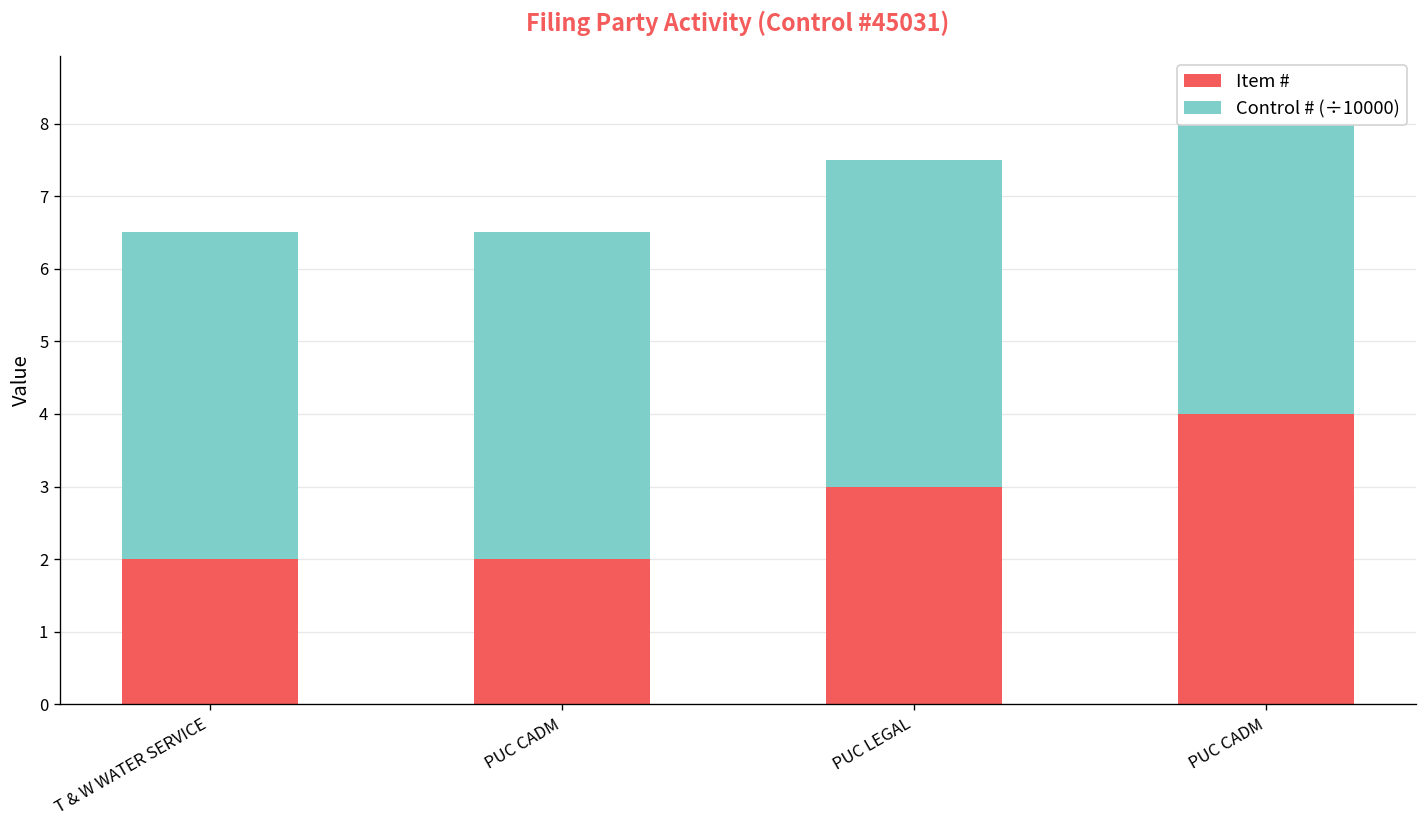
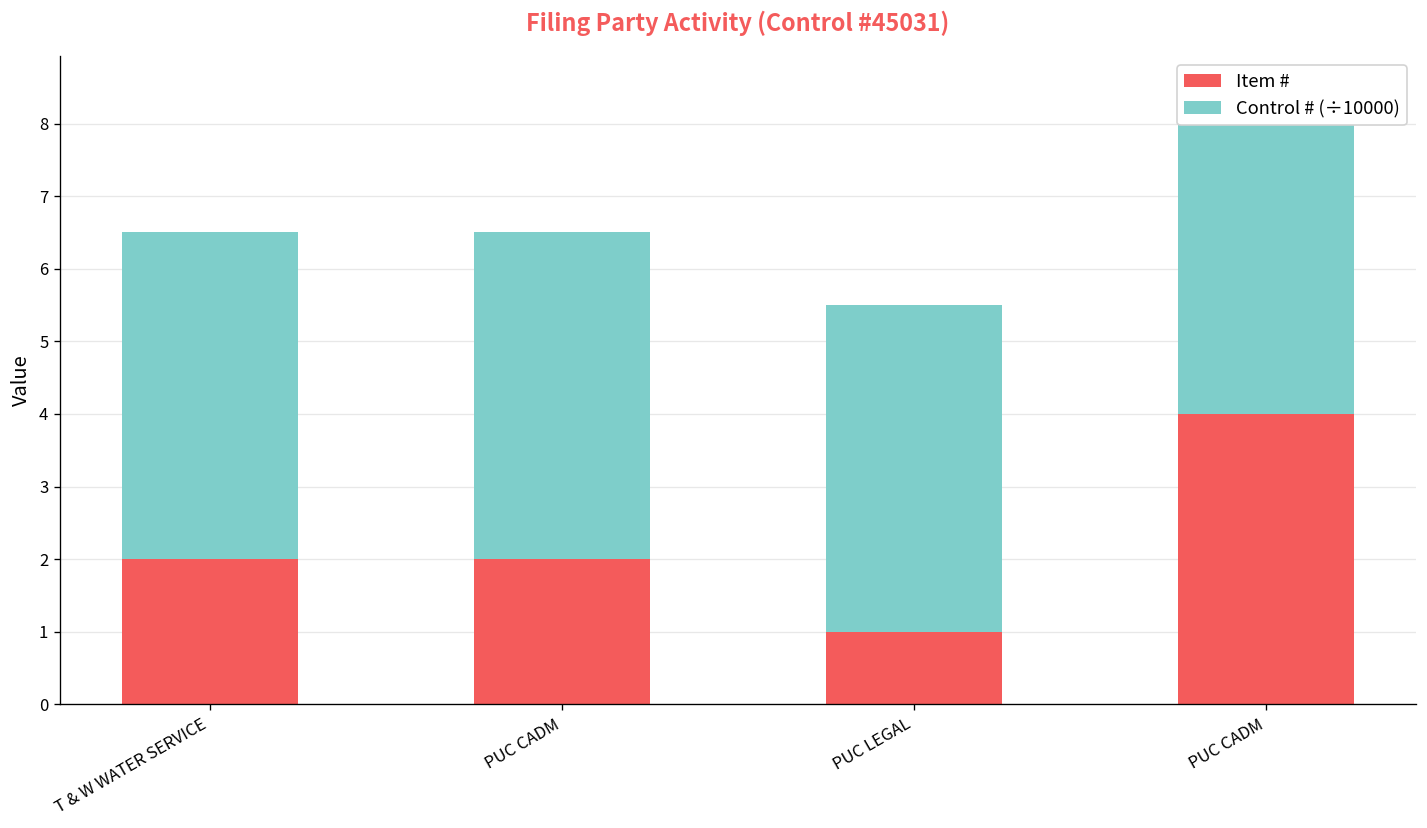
  {
    "Item #": {
      "T & W WATER SERVICE": 2,
-     "PUC LEGAL": 3
+     "PUC LEGAL": 1
    },
    "Control # (÷10000)": {
      "T & W WATER SERVICE": 4.5,
      "PUC LEGAL": 4.5
    }
  }
